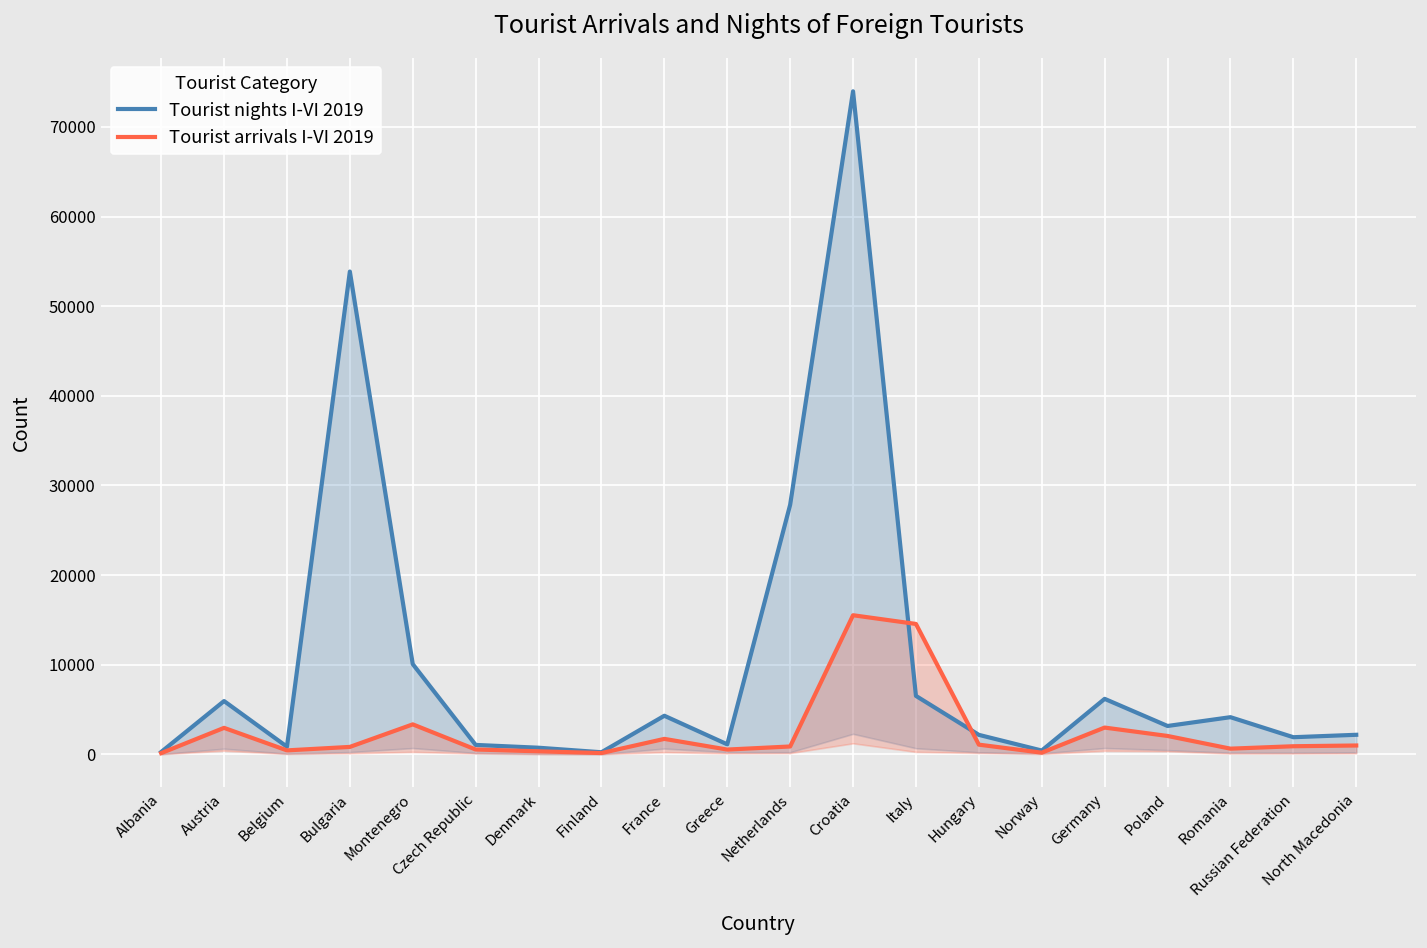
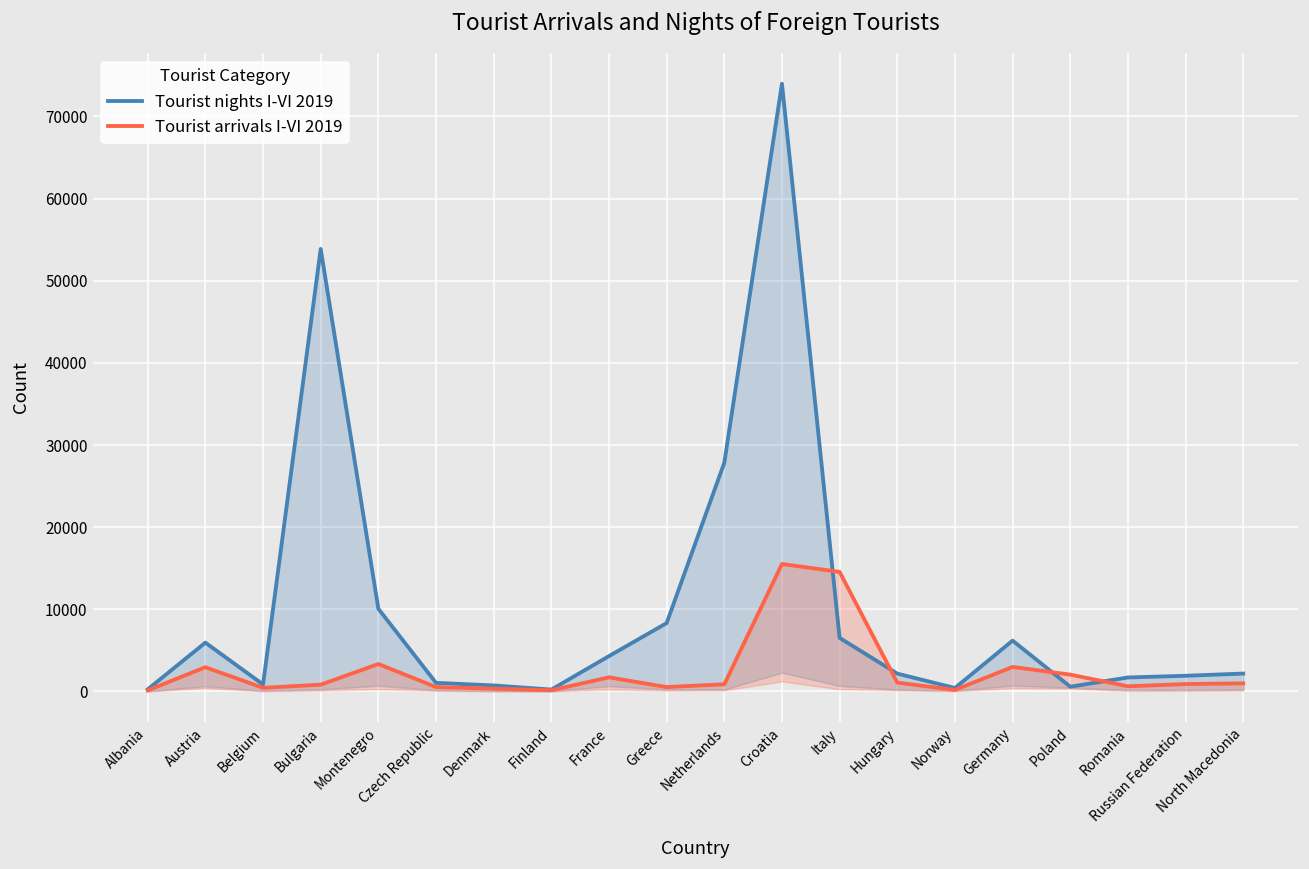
  {
    "Tourist nights I-VI 2019": {
      "Austria": 6000,
      "Belgium": 1000,
      "Bulgaria": 54000,
      "Montenegro": 10000,
      "Czech Republic": 1000,
      "Denmark": 1000,
      "France": 4000,
-     "Greece": 1000,
+     "Greece": 8000,
      "Netherlands": 28000,
      "Croatia": 74000,
      "Italy": 7000,
      "Hungary": 2000,
      "Germany": 6000,
-     "Poland": 3000,
-     "Romania": 4000,
+     "Poland": 1000,
+     "Romania": 2000,
      "Russian Federation": 2000,
      "North Macedonia": 2000
    },
    "Tourist arrivals I-VI 2019": {
      "Austria": 3000,
      "Belgium": 0,
      "Bulgaria": 1000,
      "Montenegro": 3000,
      "Czech Republic": 1000,
      "Denmark": 0,
      "France": 2000,
      "Greece": 1000,
      "Netherlands": 1000,
      "Croatia": 16000,
      "Italy": 15000,
      "Hungary": 1000,
      "Germany": 3000,
      "Poland": 2000,
      "Romania": 1000,
      "Russian Federation": 1000,
      "North Macedonia": 1000
    }
  }
